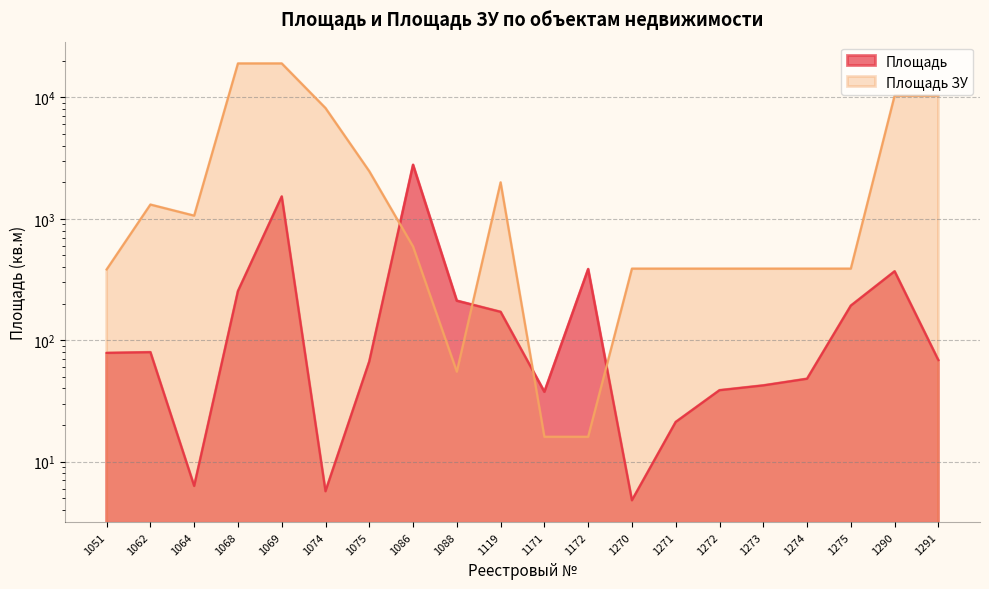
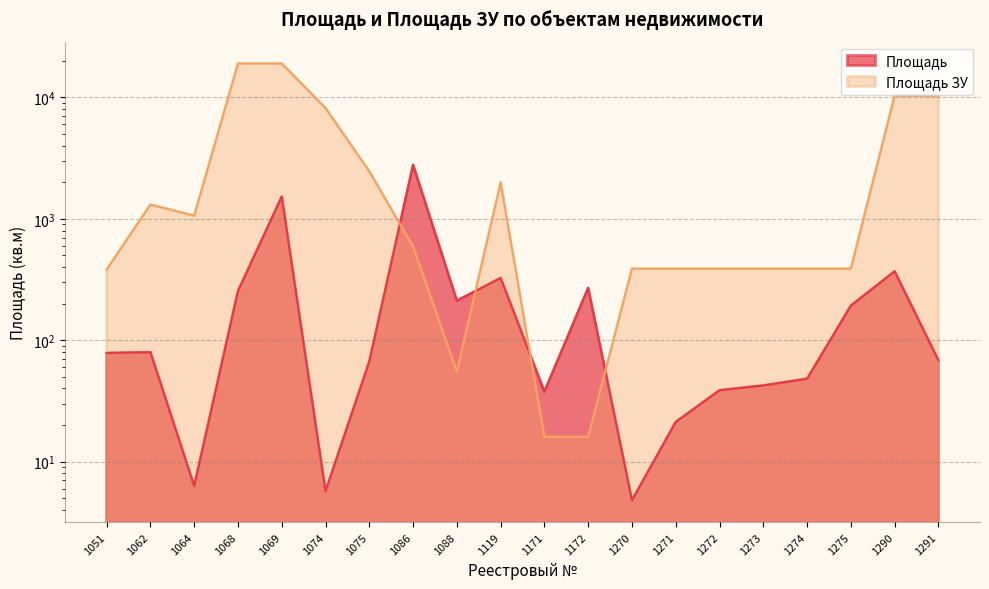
  {
    "Площадь": {
      "1051": 80,
      "1062": 80,
      "1064": 6,
      "1068": 250,
      "1069": 1500,
      "1074": 6,
      "1075": 70,
      "1086": 2800,
      "1088": 210,
-     "1119": 170,
+     "1119": 330,
      "1171": 38,
-     "1172": 380,
+     "1172": 270,
      "1270": 5,
      "1271": 21,
      "1272": 39,
      "1273": 42,
      "1274": 48,
      "1275": 190,
      "1290": 370,
      "1291": 70
    },
    "Площадь ЗУ": {
      "1051": 380,
      "1062": 1300,
      "1064": 1100,
      "1068": 19000,
      "1069": 19000,
      "1074": 8000,
      "1075": 2500,
      "1086": 600,
      "1088": 60,
      "1119": 2000,
      "1171": 16,
      "1172": 16,
      "1270": 390,
      "1271": 390,
      "1272": 390,
      "1273": 390,
      "1274": 390,
      "1275": 390,
      "1290": 10000,
      "1291": 10000
    }
  }
